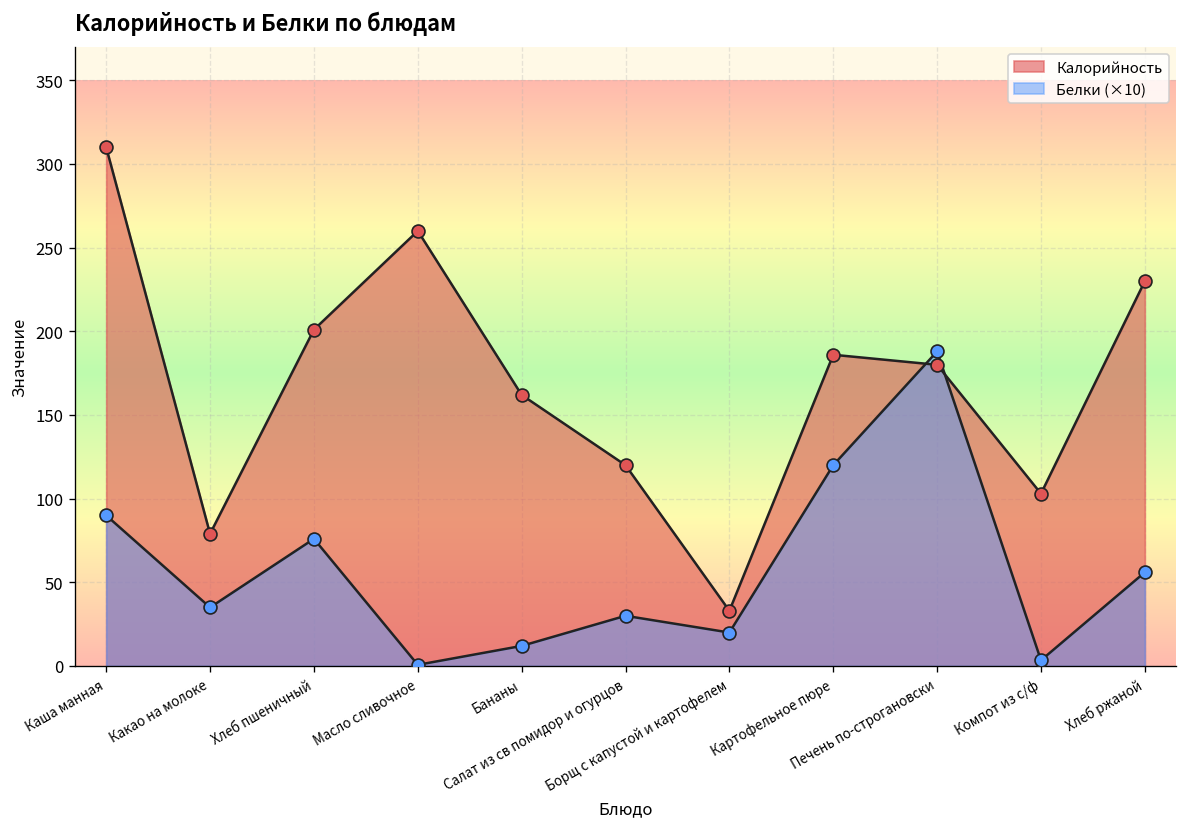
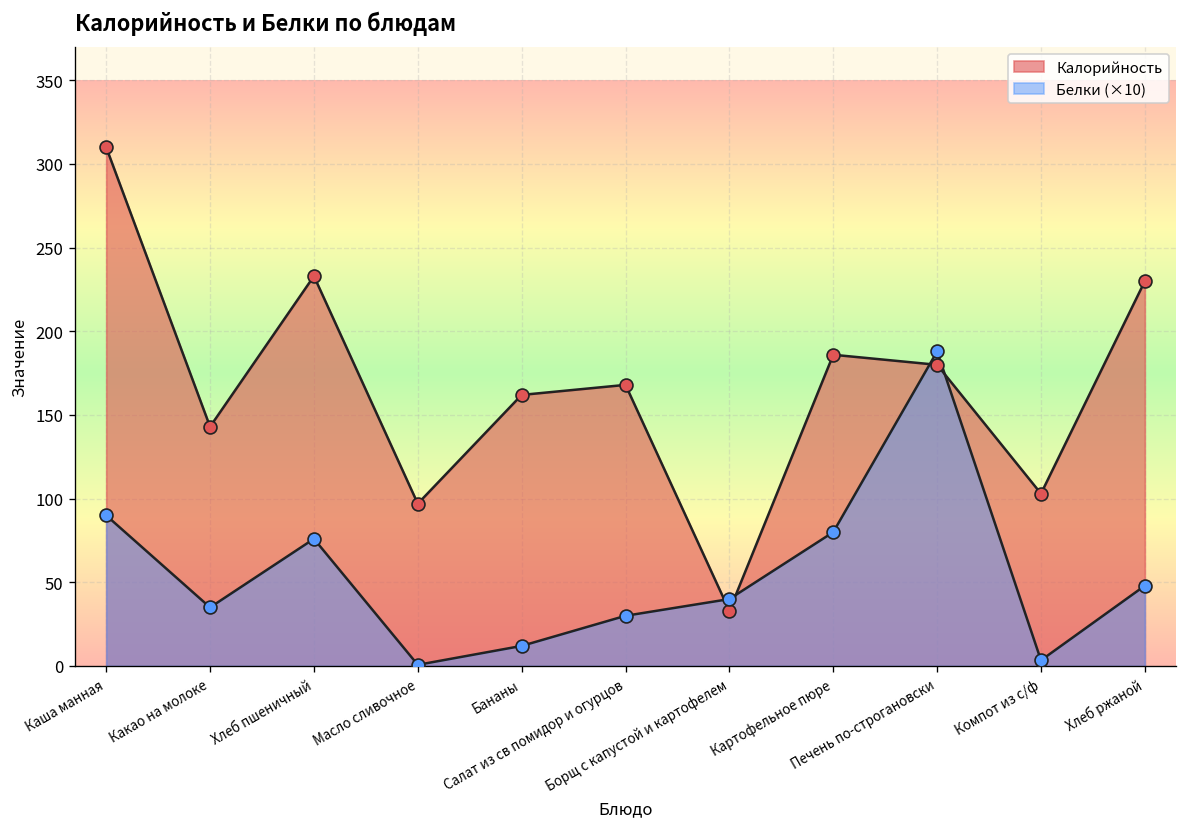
  {
    "Калорийность": {
      "Каша манная": 310,
-     "Какао на молоке": 79,
-     "Хлеб пшеничный": 201,
-     "Масло сливочное": 260,
+     "Какао на молоке": 143,
+     "Хлеб пшеничный": 233,
+     "Масло сливочное": 97,
      "Бананы": 162,
-     "Салат из св помидор и огурцов": 120,
+     "Салат из св помидор и огурцов": 168,
      "Борщ с капустой и картофелем": 33,
      "Картофельное пюре": 186,
      "Печень по-строгановски": 180,
      "Компот из с/ф": 103,
      "Хлеб ржаной": 230
    },
    "Белки (×10)": {
      "Каша манная": 90,
      "Какао на молоке": 35,
      "Хлеб пшеничный": 76,
      "Масло сливочное": 1,
      "Бананы": 12,
      "Салат из св помидор и огурцов": 30,
-     "Борщ с капустой и картофелем": 20,
-     "Картофельное пюре": 120,
+     "Борщ с капустой и картофелем": 40,
+     "Картофельное пюре": 80,
      "Печень по-строгановски": 188,
      "Компот из с/ф": 3,
-     "Хлеб ржаной": 56
+     "Хлеб ржаной": 48
    }
  }
